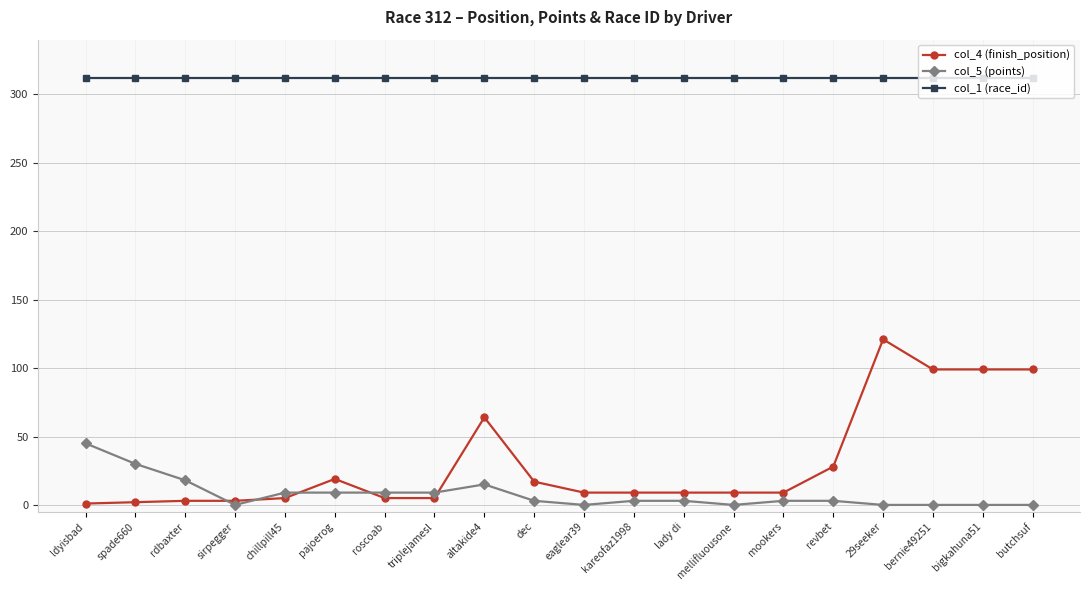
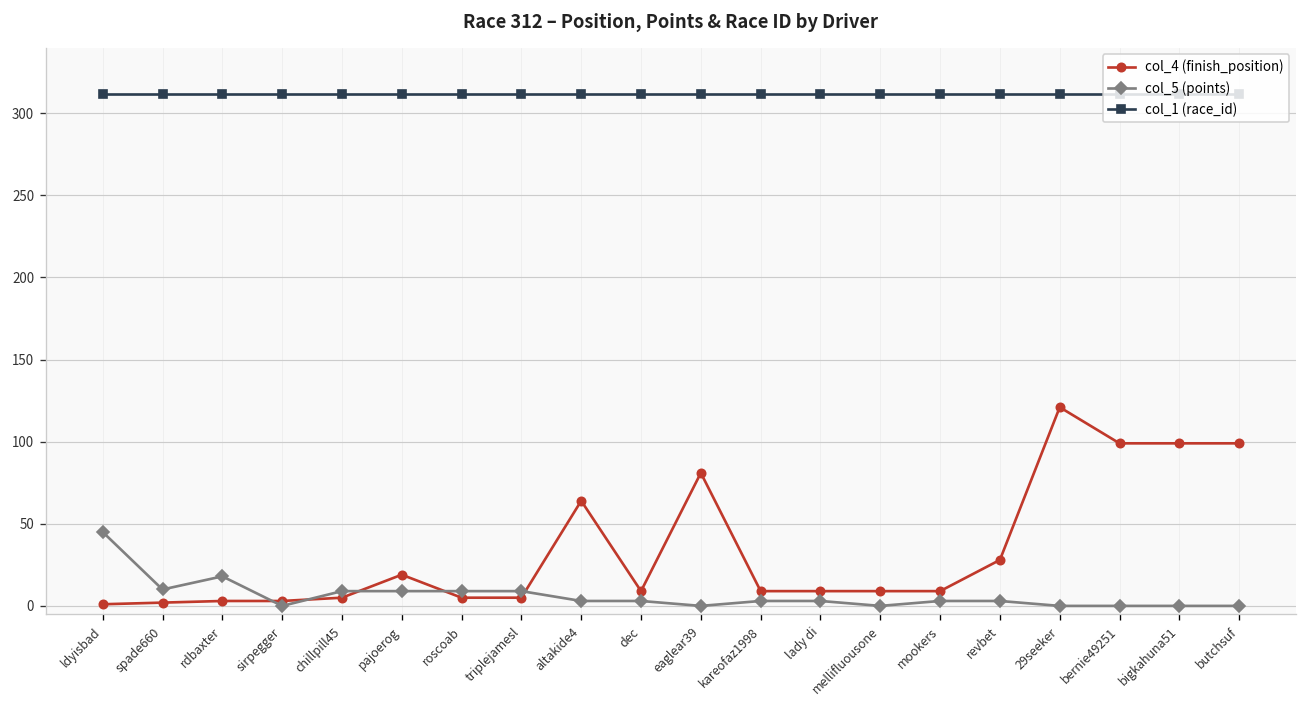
  {
    "col_4 (finish_position)": {
      "ldyisbad": 1,
      "spade660": 2,
      "rdbaxter": 3,
      "sirpegger": 3,
      "chillpill45": 5,
      "pajoerog": 19,
      "roscoab": 5,
      "triplejamesl": 5,
      "altakide4": 64,
-     "dec": 17,
-     "eaglear39": 9,
+     "dec": 9,
+     "eaglear39": 81,
      "kareofaz1998": 9,
      "lady di": 9,
      "mellifluousone": 9,
      "mookers": 9,
      "revbet": 28,
      "29seeker": 121,
      "bernie49251": 99,
      "bigkahuna51": 99,
      "butchsuf": 99
    },
    "col_5 (points)": {
      "ldyisbad": 45,
-     "spade660": 30,
+     "spade660": 10,
      "rdbaxter": 18,
      "sirpegger": 0,
      "chillpill45": 9,
      "pajoerog": 9,
      "roscoab": 9,
      "triplejamesl": 9,
-     "altakide4": 15,
+     "altakide4": 3,
      "dec": 3,
      "eaglear39": 0,
      "kareofaz1998": 3,
      "lady di": 3,
      "mellifluousone": 0,
      "mookers": 3,
      "revbet": 3,
      "29seeker": 0,
      "bernie49251": 0,
      "bigkahuna51": 0,
      "butchsuf": 0
    },
    "col_1 (race_id)": {
      "ldyisbad": 312,
      "spade660": 312,
      "rdbaxter": 312,
      "sirpegger": 312,
      "chillpill45": 312,
      "pajoerog": 312,
      "roscoab": 312,
      "triplejamesl": 312,
      "altakide4": 312,
      "dec": 312,
      "eaglear39": 312,
      "kareofaz1998": 312,
      "lady di": 312,
      "mellifluousone": 312,
      "mookers": 312,
      "revbet": 312,
      "29seeker": 312
    }
  }
